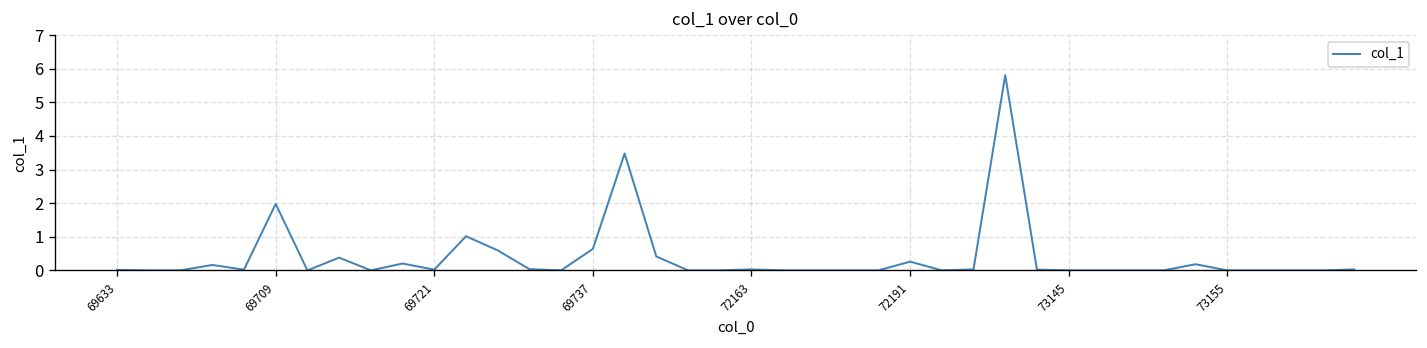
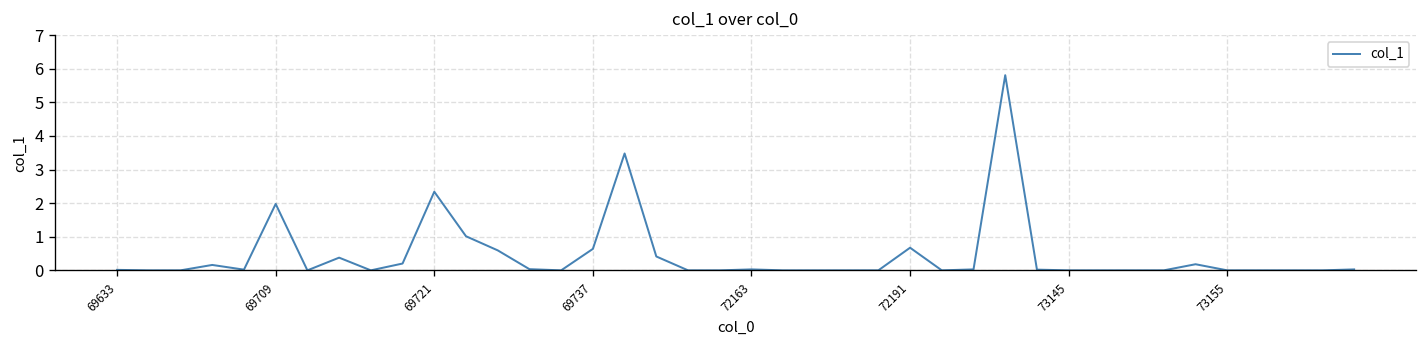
  {
    "69633": 0.0,
    "69709": 2.0,
-   "69721": 0.0,
+   "69721": 2.3,
    "69737": 0.6,
    "72163": 0.0,
-   "72191": 0.3,
+   "72191": 0.7,
    "73145": 0.0,
    "73155": 0.0
  }
